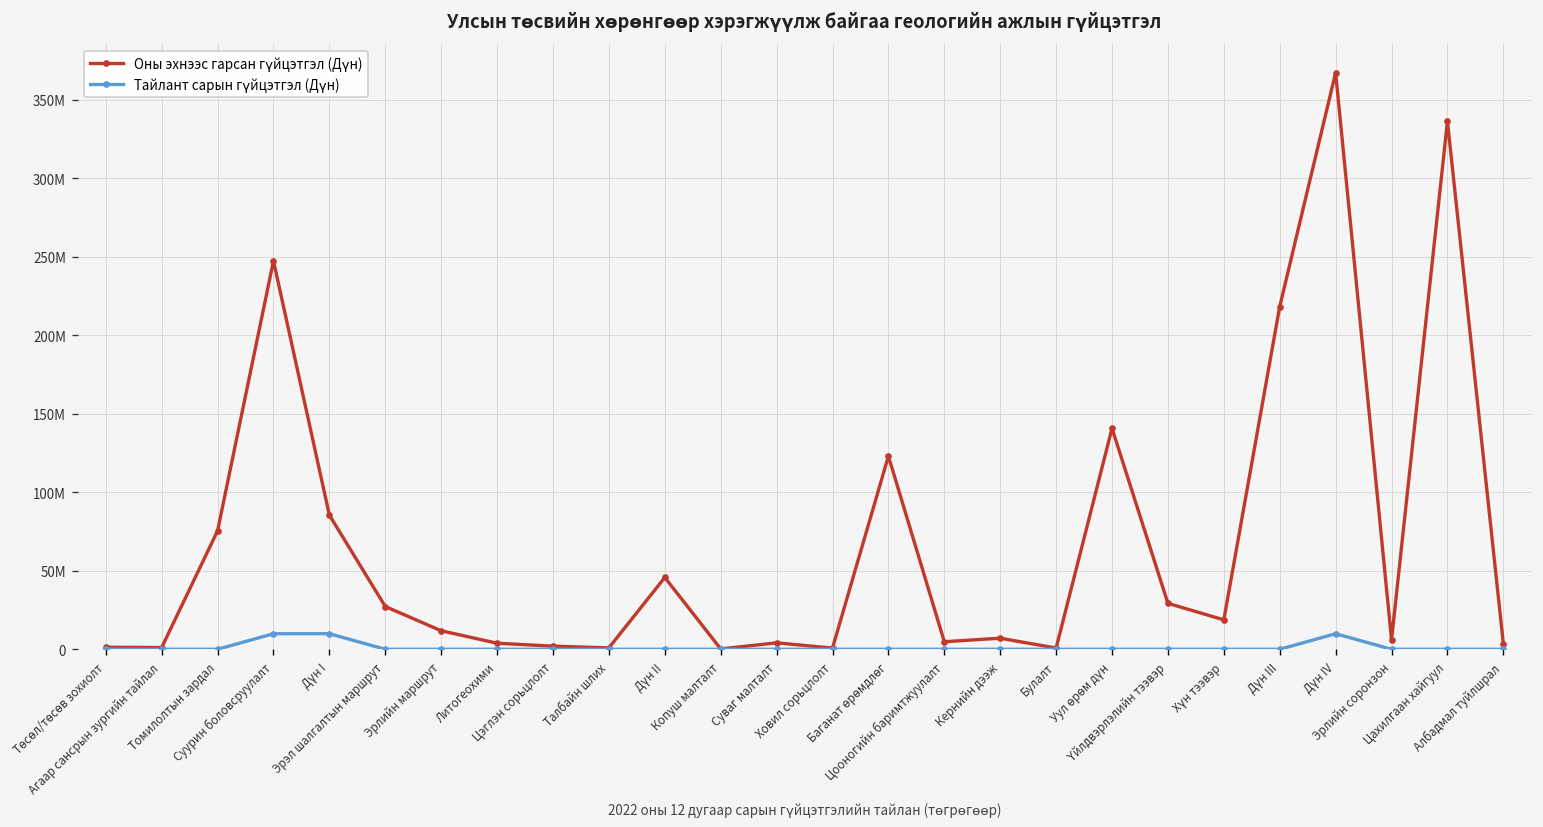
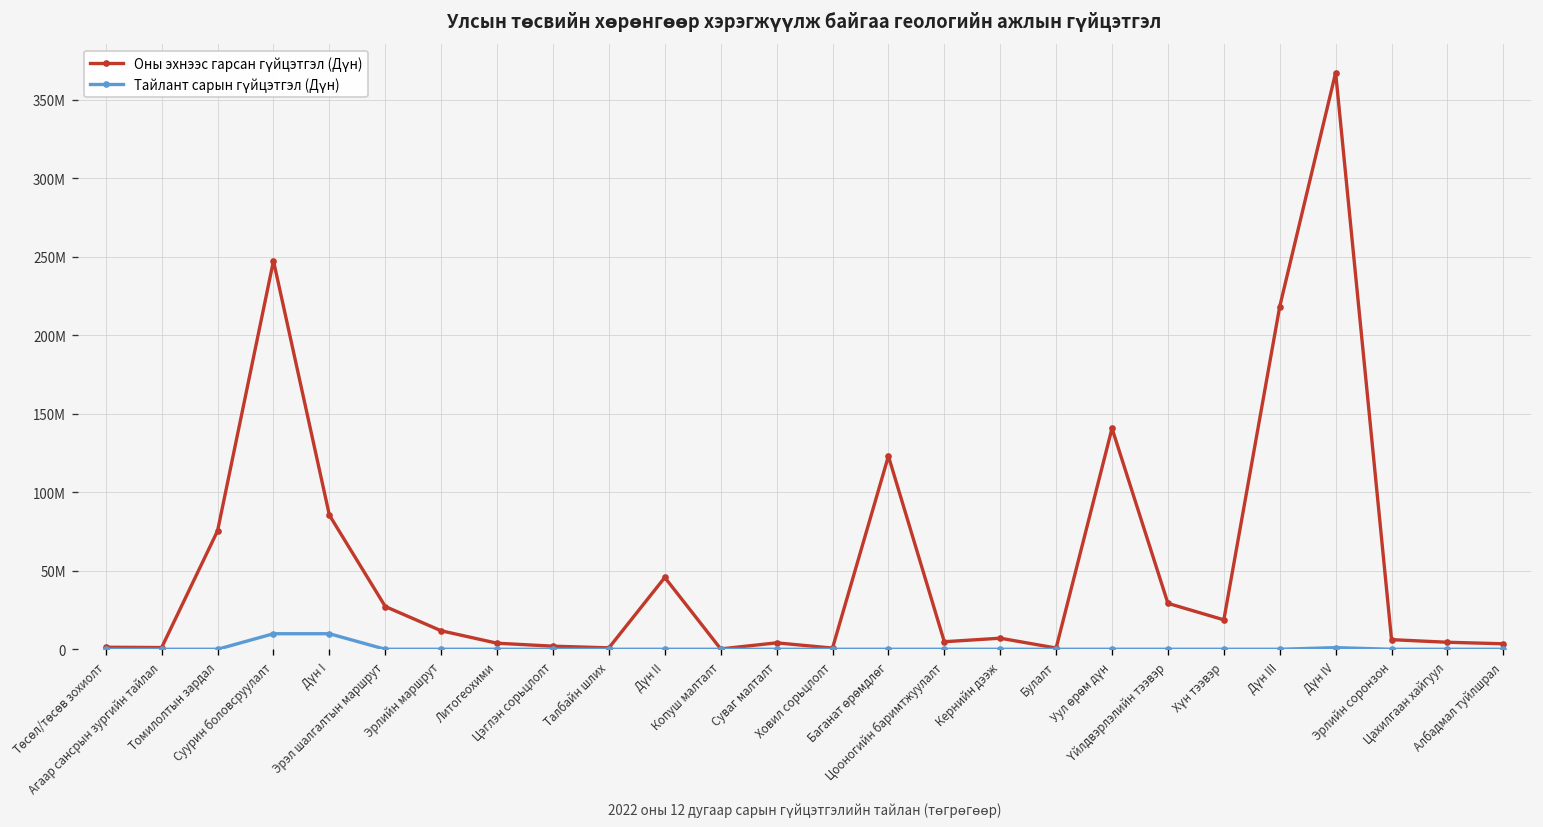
  {
    "Оны эхнээс гарсан гүйцэтгэл (Дүн)": {
      "Томилолтын зардал": "75М",
      "Суурин боловсруулалт": "247М",
      "Дүн I": "85М",
      "Эрэл шалгалтын маршрут": "27М",
      "Эрлийн маршрут": "12М",
      "Литогеохими": "4М",
      "Цэглэн сорьцлолт": "2М",
      "Дүн II": "46М",
      "Суваг малталт": "4М",
      "Баганат өрөмдлөг": "123М",
      "Цооногийн баримтжуулалт": "5М",
      "Кернийн дээж": "7М",
      "Уул өрөм дүн": "141М",
      "Үйлдвэрлэлийн тээвэр": "29М",
      "Хүн тээвэр": "19М",
      "Дүн III": "218М",
      "Дүн IV": "367М",
      "Эрлийн соронзон": "6М",
-     "Цахилгаан хайгуул": "336М",
+     "Цахилгаан хайгуул": "4М",
      "Албадмал туйлшрал": "4М"
    },
    "Тайлант сарын гүйцэтгэл (Дүн)": {
      "Томилолтын зардал": "0М",
      "Суурин боловсруулалт": "10М",
      "Дүн I": "10М",
      "Эрэл шалгалтын маршрут": "0М",
      "Эрлийн маршрут": "0М",
      "Литогеохими": "0М",
      "Цэглэн сорьцлолт": "0М",
      "Дүн II": "0М",
      "Суваг малталт": "0М",
      "Баганат өрөмдлөг": "0М",
      "Цооногийн баримтжуулалт": "0М",
      "Кернийн дээж": "0М",
      "Уул өрөм дүн": "0М",
      "Үйлдвэрлэлийн тээвэр": "0М",
      "Хүн тээвэр": "0М",
      "Дүн III": "0М",
-     "Дүн IV": "10М",
+     "Дүн IV": "1М",
      "Эрлийн соронзон": "0М",
      "Цахилгаан хайгуул": "0М",
      "Албадмал туйлшрал": "0М"
    }
  }
